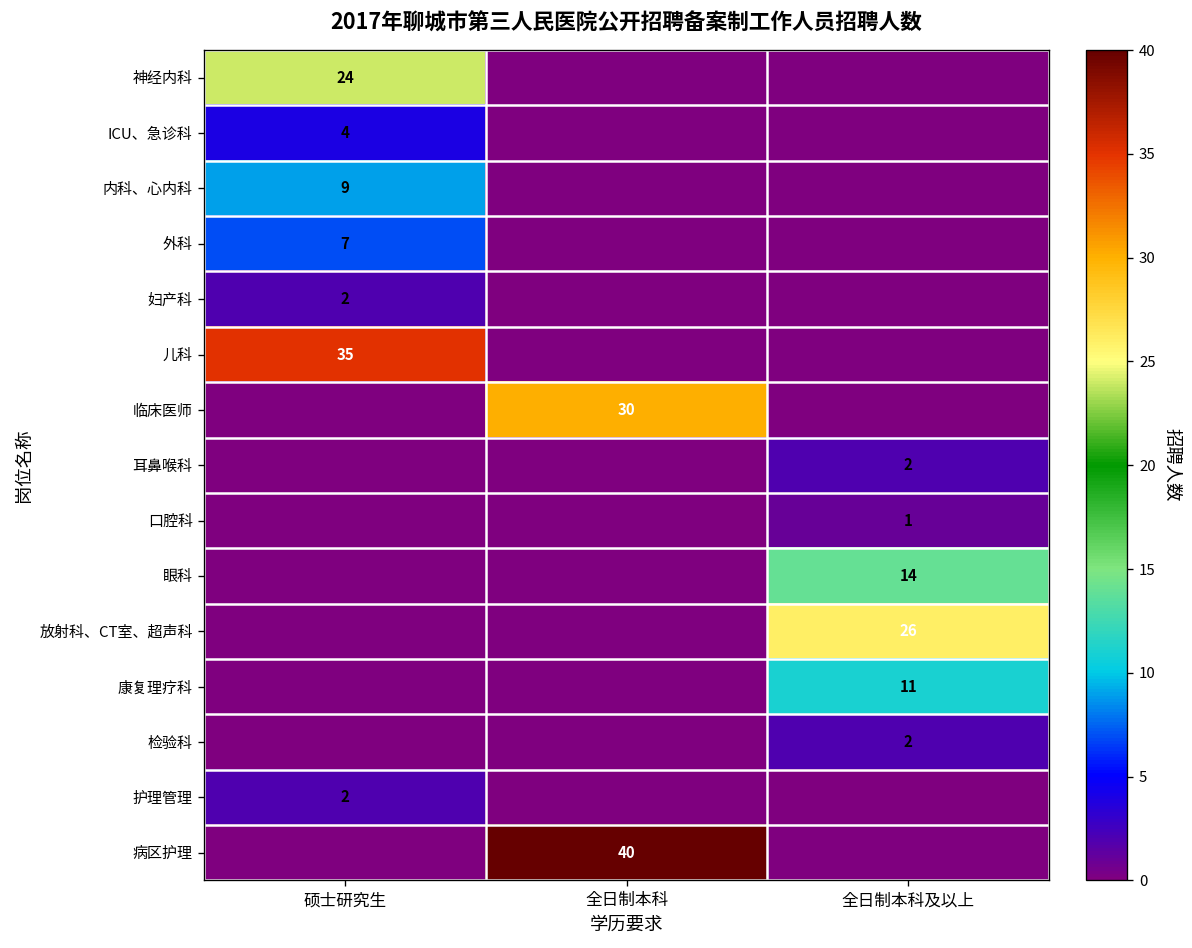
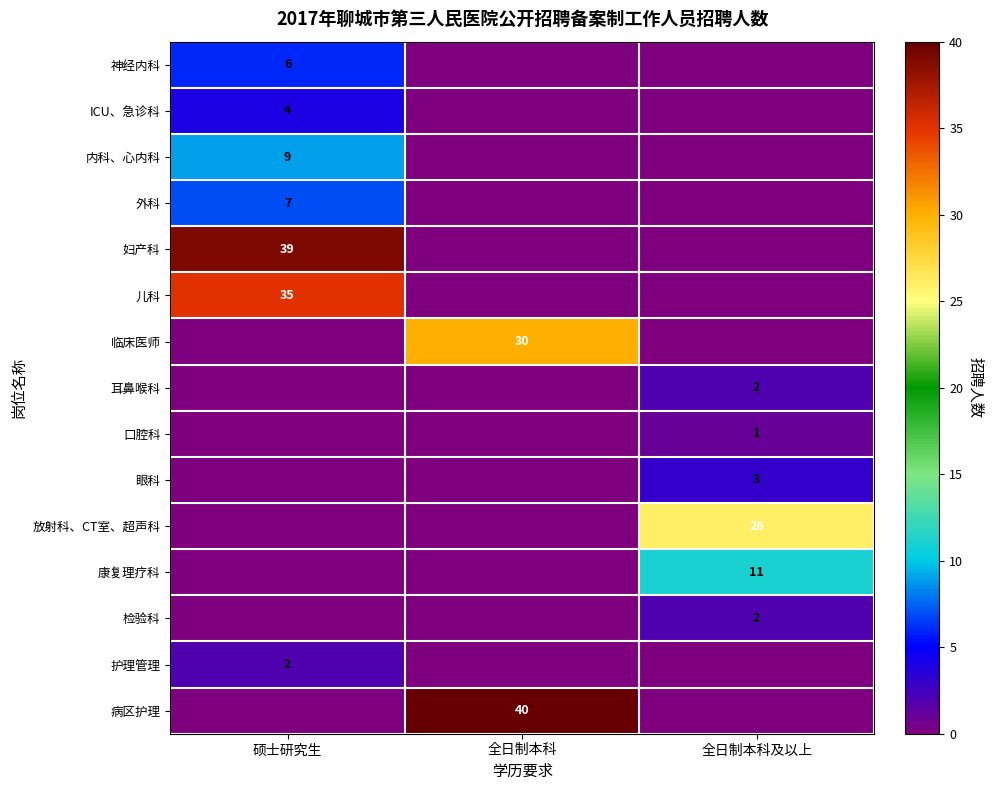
  {
    "神经内科": {
-     "硕士研究生": 24
+     "硕士研究生": 6
    },
    "ICU、急诊科": {
      "硕士研究生": 4
    },
    "内科、心内科": {
      "硕士研究生": 9
    },
    "外科": {
      "硕士研究生": 7
    },
    "妇产科": {
-     "硕士研究生": 2
+     "硕士研究生": 39
    },
    "儿科": {
      "硕士研究生": 35
    },
    "临床医师": {
      "全日制本科": 30
    },
    "耳鼻喉科": {
      "全日制本科及以上": 2
    },
    "口腔科": {
      "全日制本科及以上": 1
    },
    "眼科": {
-     "全日制本科及以上": 14
+     "全日制本科及以上": 3
    },
    "放射科、CT室、超声科": {
      "全日制本科及以上": 26
    },
    "康复理疗科": {
      "全日制本科及以上": 11
    },
    "检验科": {
      "全日制本科及以上": 2
    },
    "护理管理": {
      "硕士研究生": 2
    },
    "病区护理": {
      "全日制本科": 40
    }
  }
